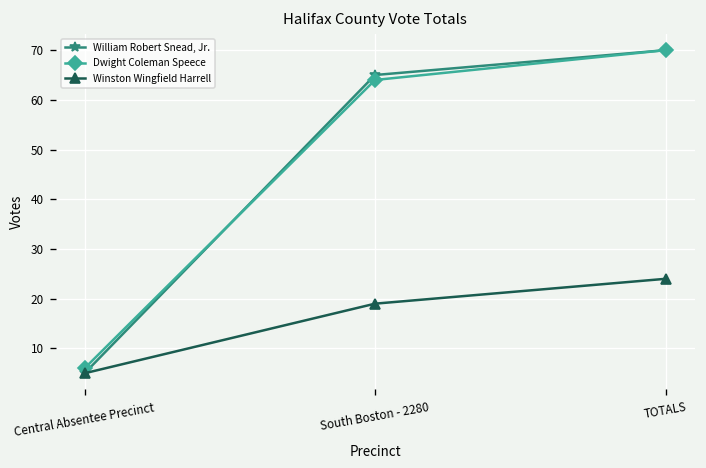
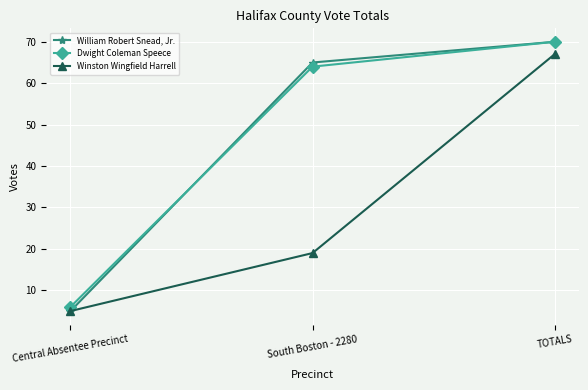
  {
    "Winston Wingfield Harrell": {
      "South Boston - 2280": 19,
-     "TOTALS": 24
+     "TOTALS": 67
    }
  }
